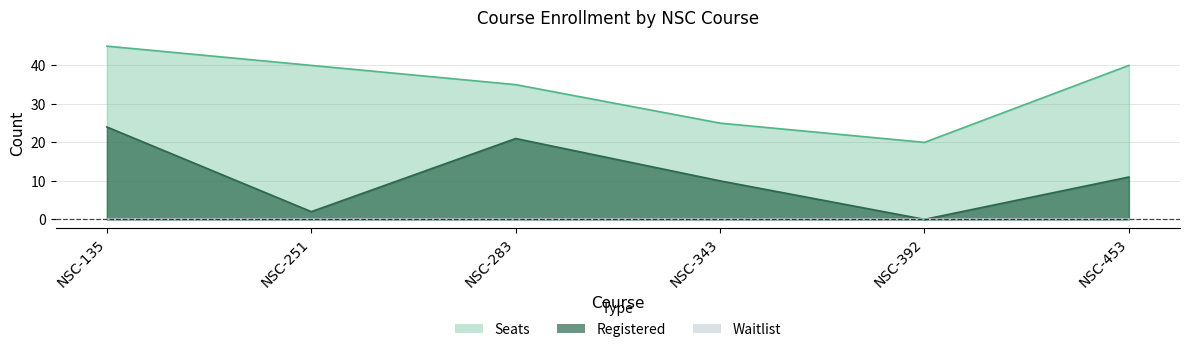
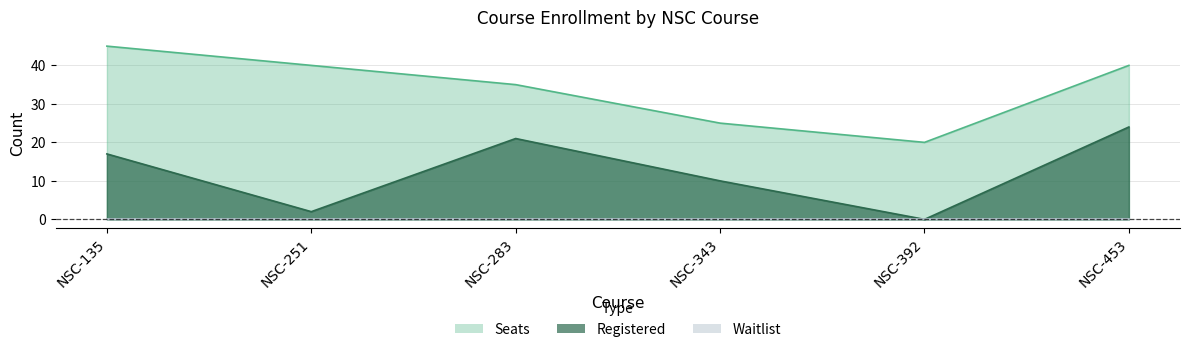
  {
    "Registered": {
-     "NSC-135": 24,
+     "NSC-135": 17,
      "NSC-251": 2,
      "NSC-283": 21,
      "NSC-343": 10,
-     "NSC-453": 11
+     "NSC-453": 24
    }
  }
